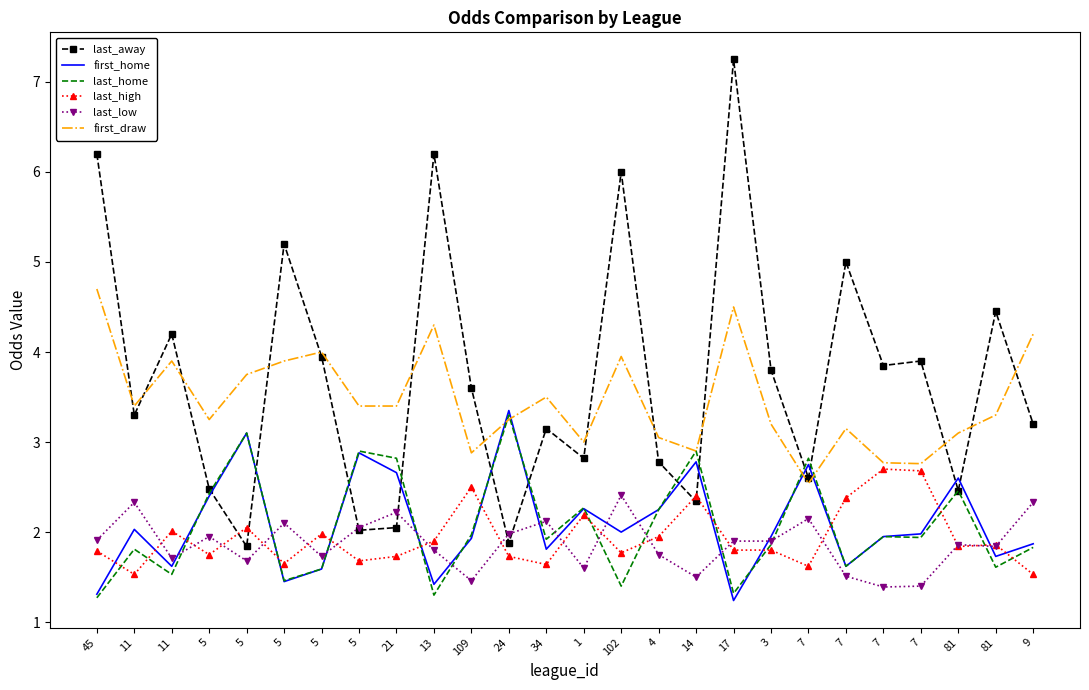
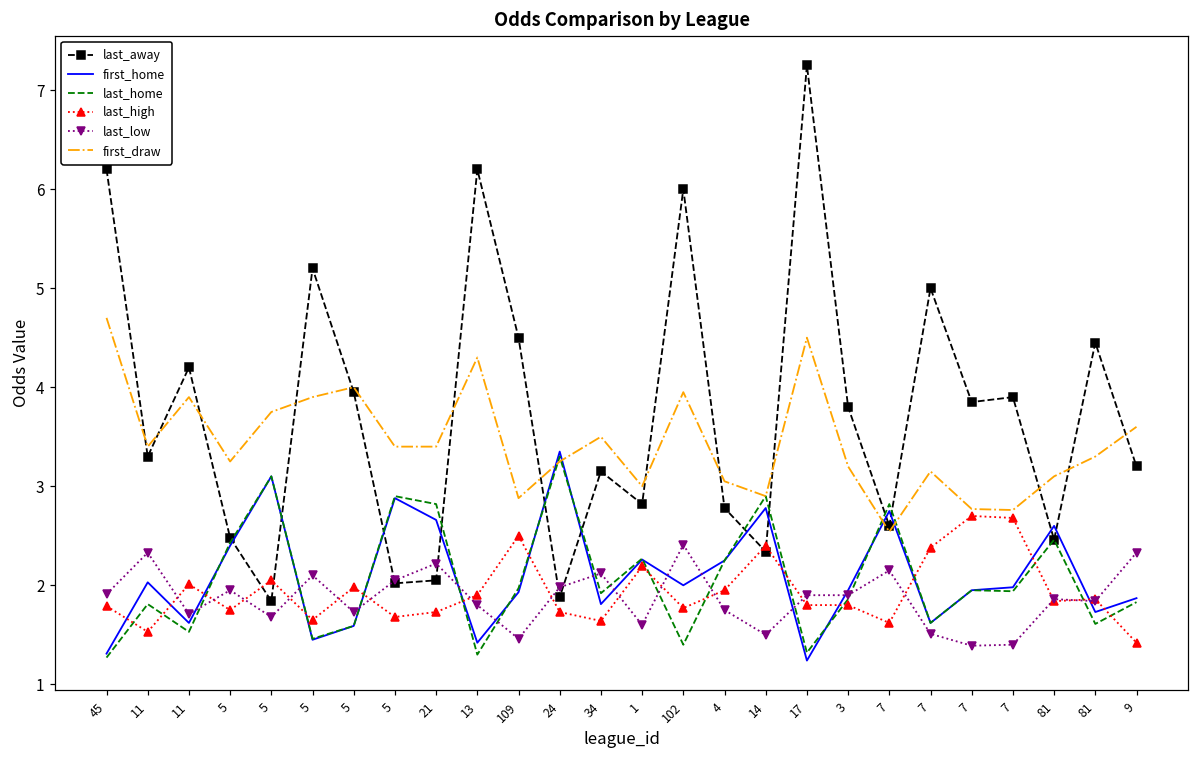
  {
    "last_away": {
      "45": 6.2,
      "21": 2.1,
      "13": 6.2,
-     "109": 3.6,
+     "109": 4.5,
      "24": 1.9,
      "34": 3.2,
      "1": 2.8,
      "102": 6.0,
      "4": 2.8,
      "14": 2.3,
      "17": 7.3,
      "3": 3.8,
      "9": 3.2
    },
    "first_home": {
      "45": 1.3,
      "21": 2.7,
      "13": 1.4,
      "109": 1.9,
      "24": 3.4,
      "34": 1.8,
      "102": 2.0,
      "14": 2.8,
      "17": 1.2,
      "3": 2.0,
      "9": 1.9
    },
    "last_home": {
      "45": 1.3,
      "21": 2.8,
      "13": 1.3,
      "109": 2.0,
      "24": 3.3,
      "34": 1.9,
      "102": 1.4,
      "17": 1.3,
      "3": 1.9,
      "9": 1.8
    },
    "last_high": {
      "45": 1.8,
      "21": 1.7,
      "13": 1.9,
      "109": 2.5,
      "24": 1.7,
      "34": 1.6,
      "1": 2.2,
      "102": 1.8,
      "4": 2.0,
      "14": 2.4,
      "17": 1.8,
      "3": 1.8,
-     "9": 1.5
+     "9": 1.4
    },
    "last_low": {
      "45": 1.9,
      "21": 2.2,
      "13": 1.8,
      "109": 1.5,
      "24": 2.0,
      "34": 2.1,
      "1": 1.6,
      "102": 2.4,
      "4": 1.8,
      "14": 1.5,
      "17": 1.9,
      "3": 1.9,
      "9": 2.3
    },
    "first_draw": {
      "45": 4.7,
      "21": 3.4,
      "13": 4.3,
      "109": 2.9,
      "24": 3.3,
      "34": 3.5,
      "1": 3.0,
      "102": 4.0,
      "4": 3.1,
      "17": 4.5,
      "3": 3.2,
-     "9": 4.2
+     "9": 3.6
    }
  }
